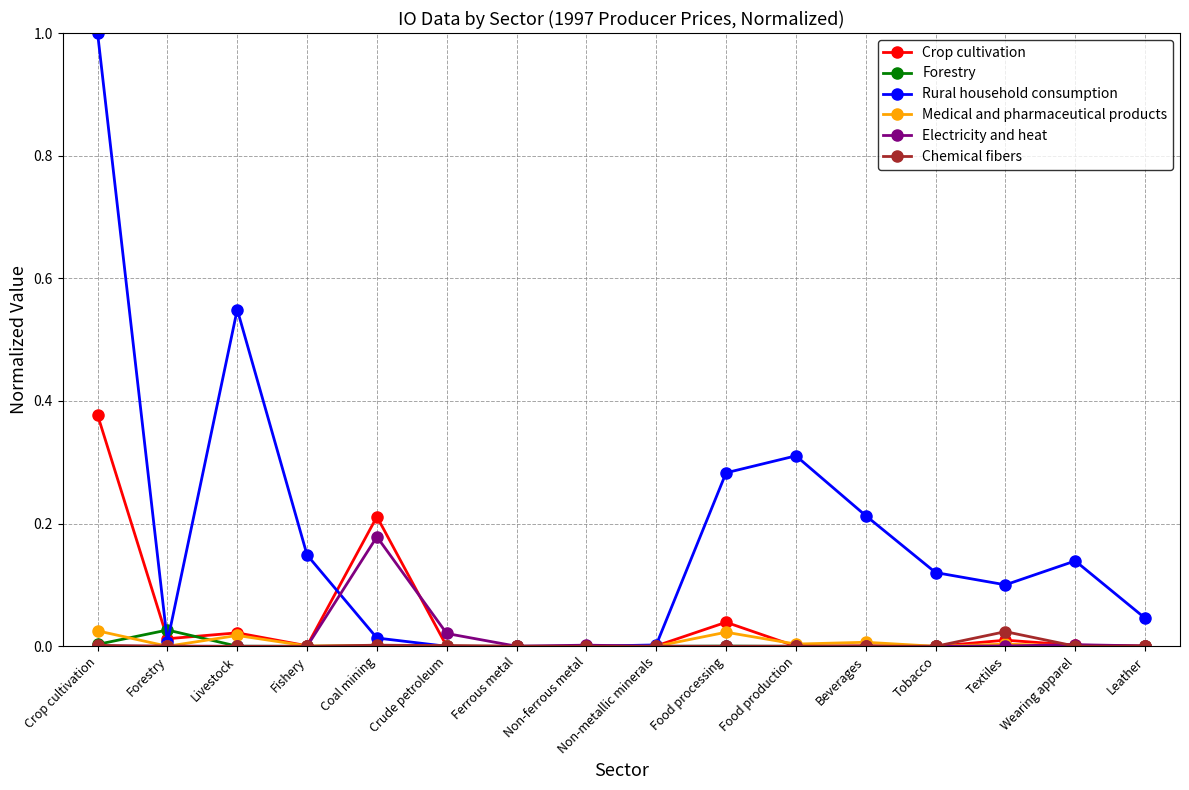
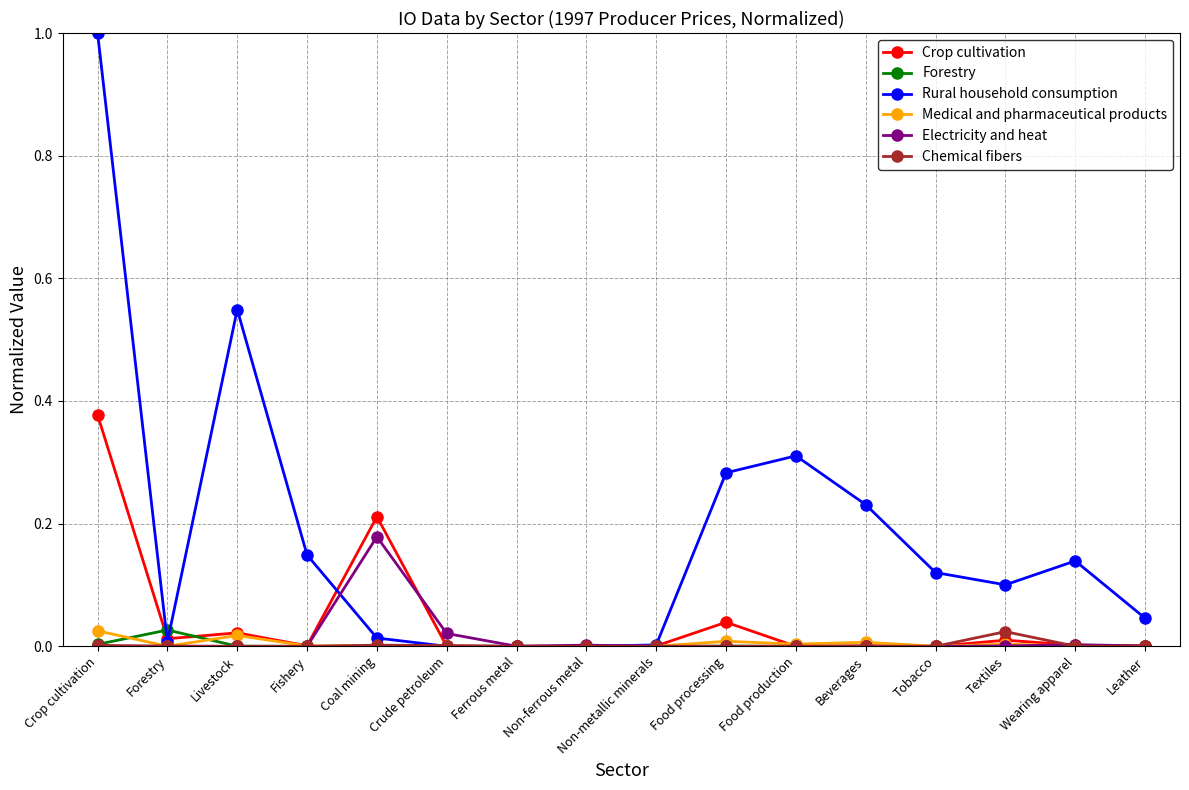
  {
    "Crop cultivation": {
      "Crop cultivation": 0.38,
      "Forestry": 0.01,
      "Livestock": 0.02,
      "Coal mining": 0.21,
      "Food processing": 0.04,
      "Textiles": 0.01
    },
    "Forestry": {
      "Forestry": 0.03
    },
    "Rural household consumption": {
      "Crop cultivation": 1.00,
      "Forestry": 0.01,
      "Livestock": 0.55,
      "Fishery": 0.15,
      "Coal mining": 0.01,
      "Food processing": 0.28,
      "Food production": 0.31,
-     "Beverages": 0.21,
+     "Beverages": 0.23,
      "Tobacco": 0.12,
      "Textiles": 0.10,
      "Wearing apparel": 0.14,
      "Leather": 0.05
    },
    "Medical and pharmaceutical products": {
      "Crop cultivation": 0.03,
      "Livestock": 0.02,
-     "Food processing": 0.02,
+     "Food processing": 0.01,
      "Beverages": 0.01
    },
    "Electricity and heat": {
      "Coal mining": 0.18,
      "Crude petroleum": 0.02
    },
    "Chemical fibers": {
      "Textiles": 0.02
    }
  }
